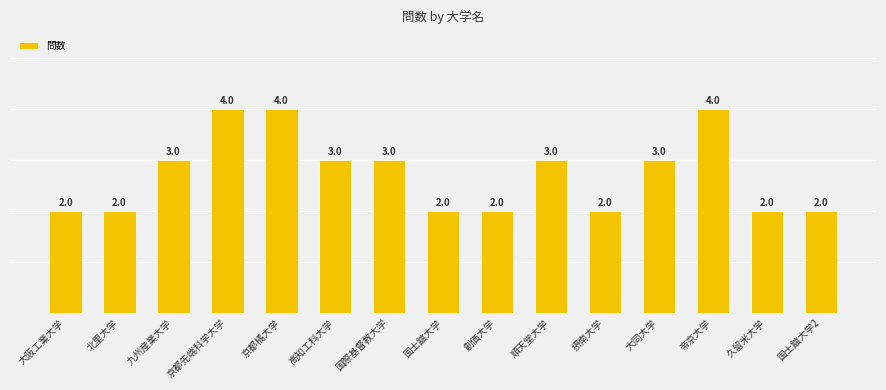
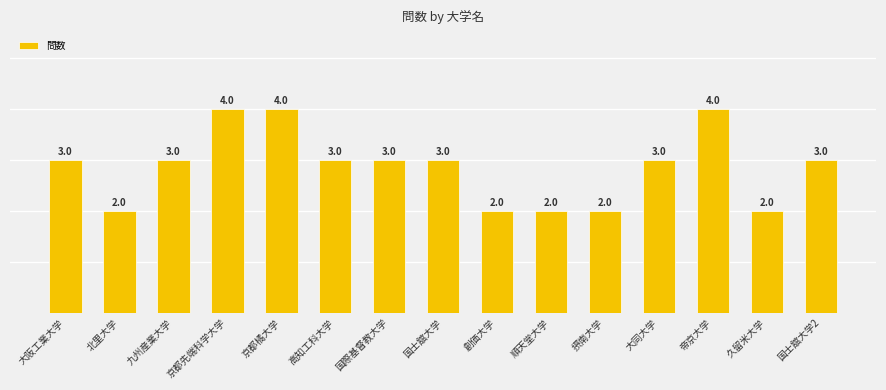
  {
-   "大阪工業大学": 2.0,
+   "大阪工業大学": 3.0,
    "北里大学": 2.0,
    "九州産業大学": 3.0,
    "京都先端科学大学": 4.0,
    "京都橘大学": 4.0,
    "高知工科大学": 3.0,
    "国際基督教大学": 3.0,
-   "国士舘大学": 2.0,
+   "国士舘大学": 3.0,
    "創価大学": 2.0,
-   "順天堂大学": 3.0,
+   "順天堂大学": 2.0,
    "摂南大学": 2.0,
    "大同大学": 3.0,
    "帝京大学": 4.0,
    "久留米大学": 2.0,
-   "国士舘大学2": 2.0
+   "国士舘大学2": 3.0
  }
